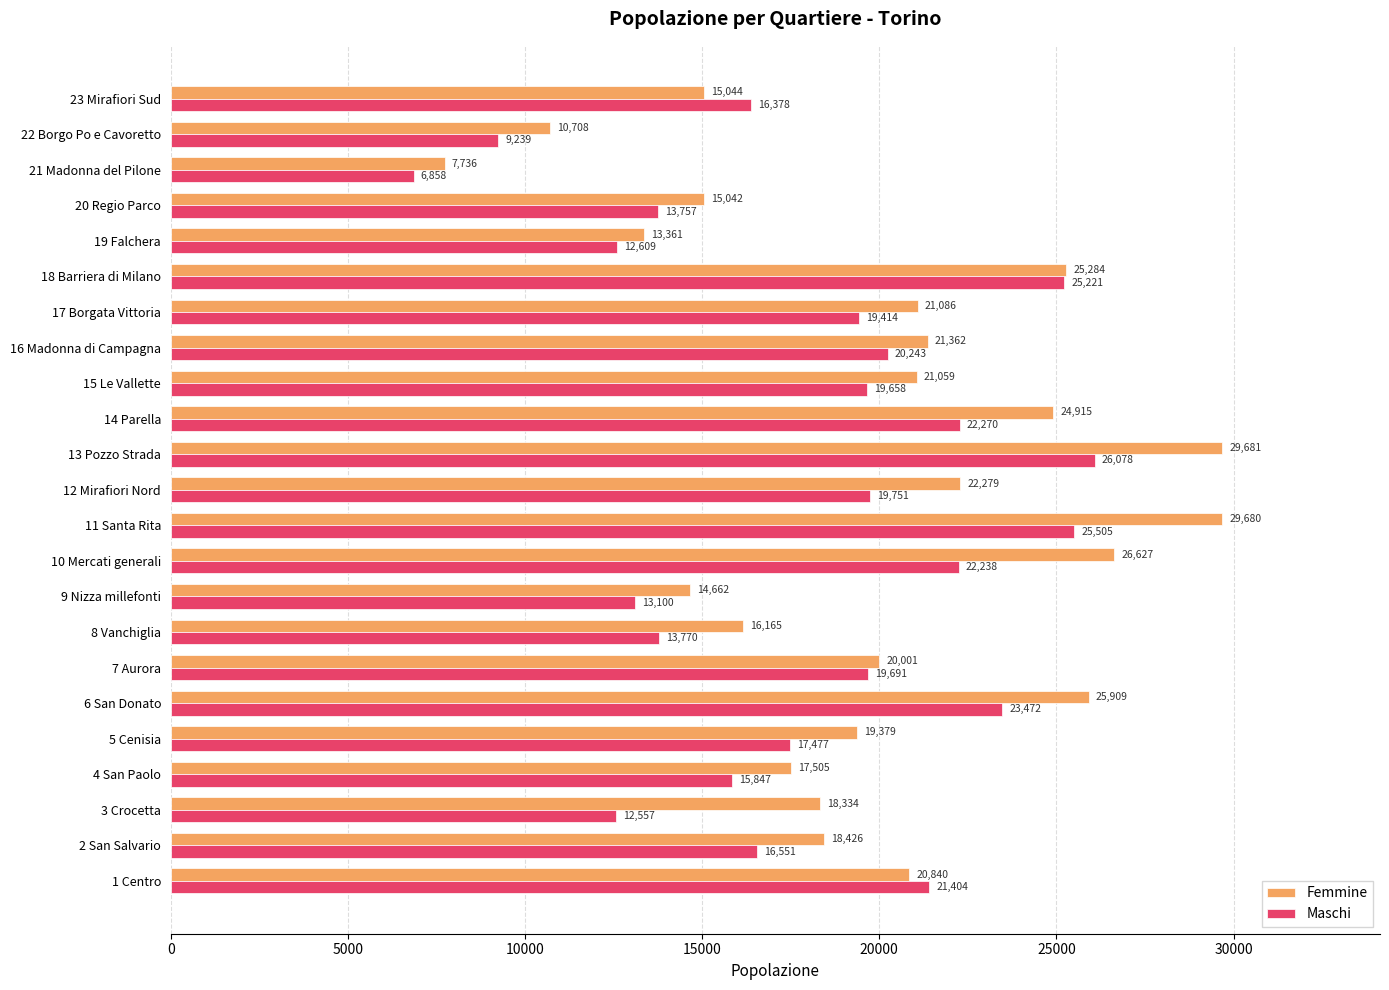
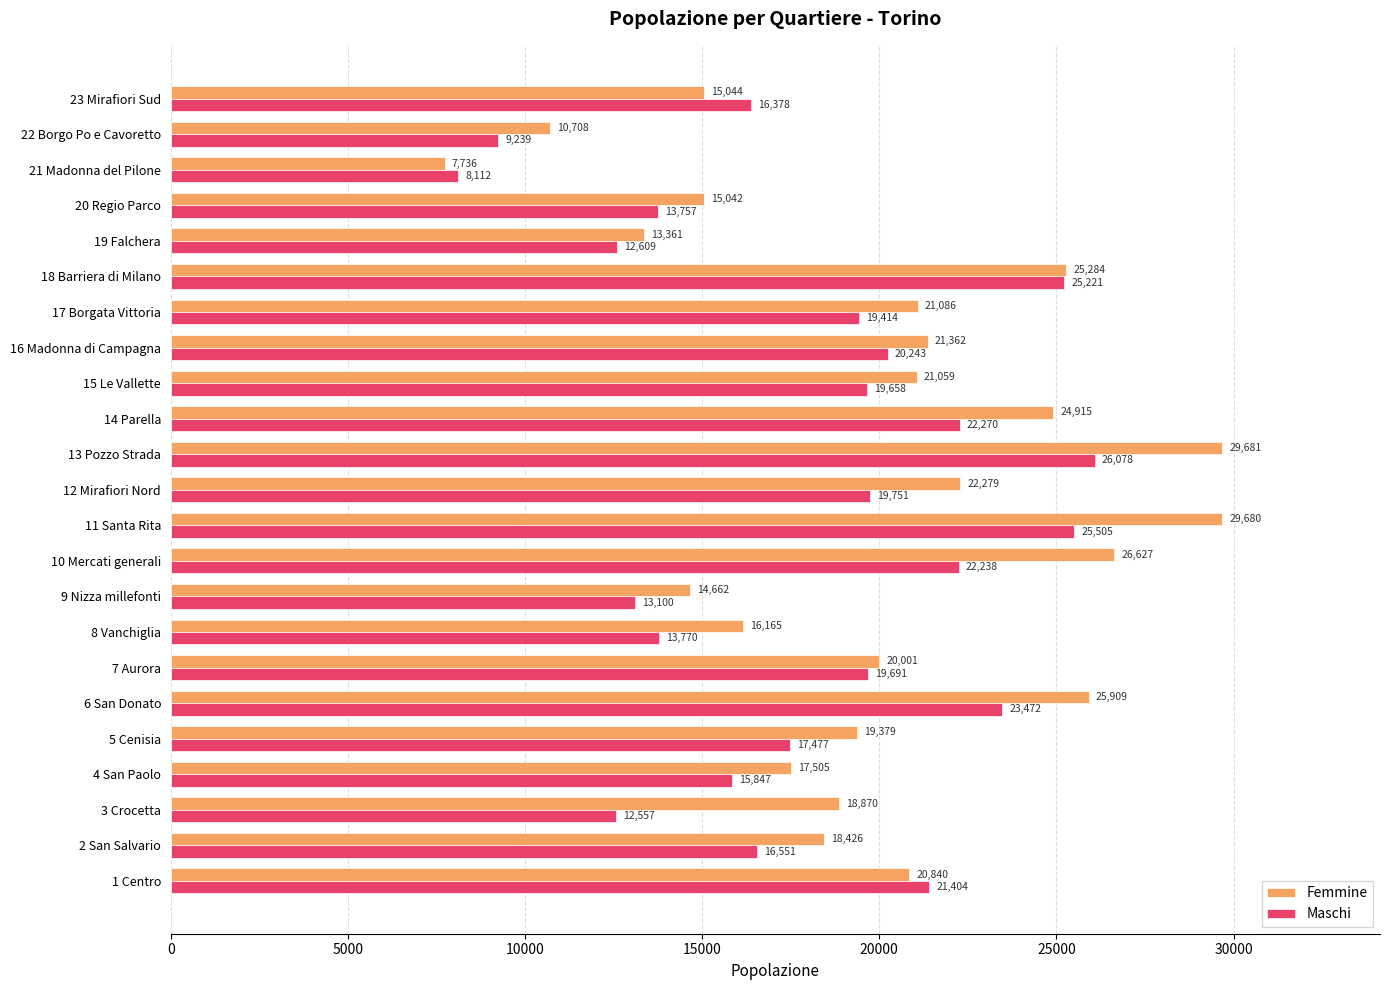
  {
    "Femmine": {
      "23 Mirafiori Sud": "15,044",
      "22 Borgo Po e Cavoretto": "10,708",
      "21 Madonna del Pilone": "7,736",
      "20 Regio Parco": "15,042",
      "19 Falchera": "13,361",
      "18 Barriera di Milano": "25,284",
      "17 Borgata Vittoria": "21,086",
      "16 Madonna di Campagna": "21,362",
      "15 Le Vallette": "21,059",
      "14 Parella": "24,915",
      "13 Pozzo Strada": "29,681",
      "12 Mirafiori Nord": "22,279",
      "11 Santa Rita": "29,680",
      "10 Mercati generali": "26,627",
      "9 Nizza millefonti": "14,662",
      "8 Vanchiglia": "16,165",
      "7 Aurora": "20,001",
      "6 San Donato": "25,909",
      "5 Cenisia": "19,379",
      "4 San Paolo": "17,505",
-     "3 Crocetta": "18,334",
+     "3 Crocetta": "18,870",
      "2 San Salvario": "18,426",
      "1 Centro": "20,840"
    },
    "Maschi": {
      "23 Mirafiori Sud": "16,378",
      "22 Borgo Po e Cavoretto": "9,239",
-     "21 Madonna del Pilone": "6,858",
+     "21 Madonna del Pilone": "8,112",
      "20 Regio Parco": "13,757",
      "19 Falchera": "12,609",
      "18 Barriera di Milano": "25,221",
      "17 Borgata Vittoria": "19,414",
      "16 Madonna di Campagna": "20,243",
      "15 Le Vallette": "19,658",
      "14 Parella": "22,270",
      "13 Pozzo Strada": "26,078",
      "12 Mirafiori Nord": "19,751",
      "11 Santa Rita": "25,505",
      "10 Mercati generali": "22,238",
      "9 Nizza millefonti": "13,100",
      "8 Vanchiglia": "13,770",
      "7 Aurora": "19,691",
      "6 San Donato": "23,472",
      "5 Cenisia": "17,477",
      "4 San Paolo": "15,847",
      "3 Crocetta": "12,557",
      "2 San Salvario": "16,551",
      "1 Centro": "21,404"
    }
  }
